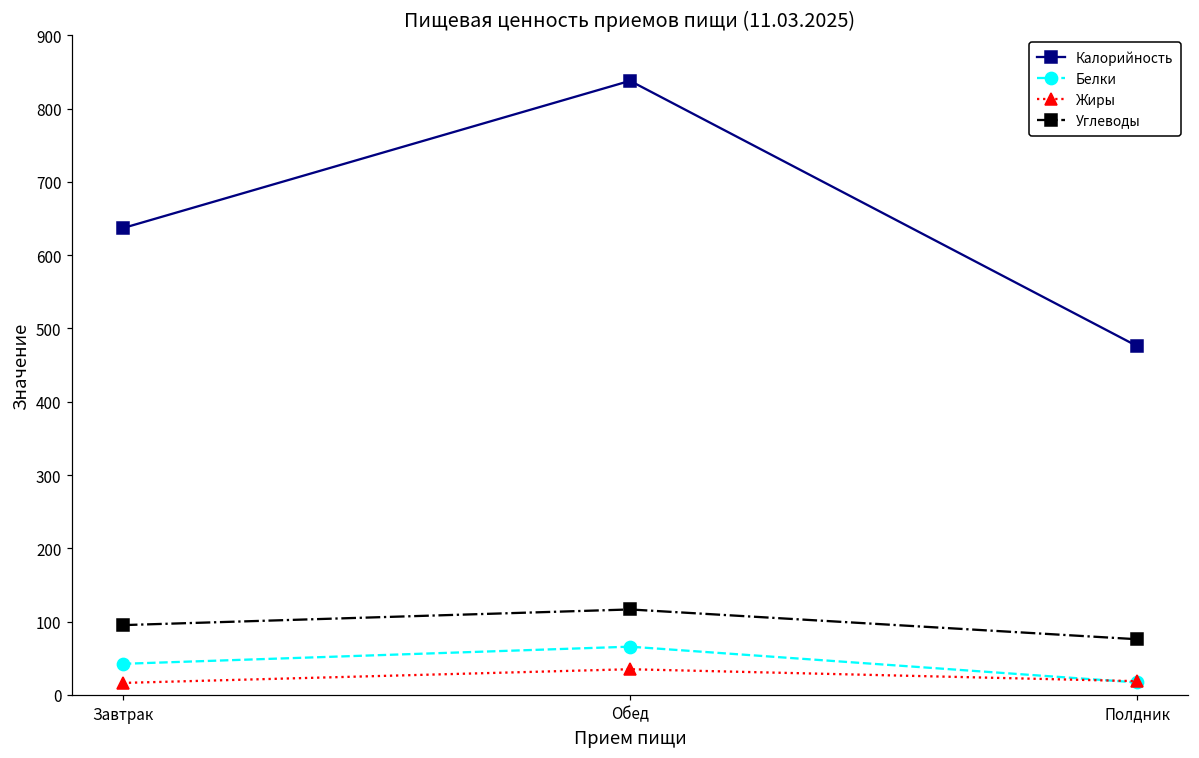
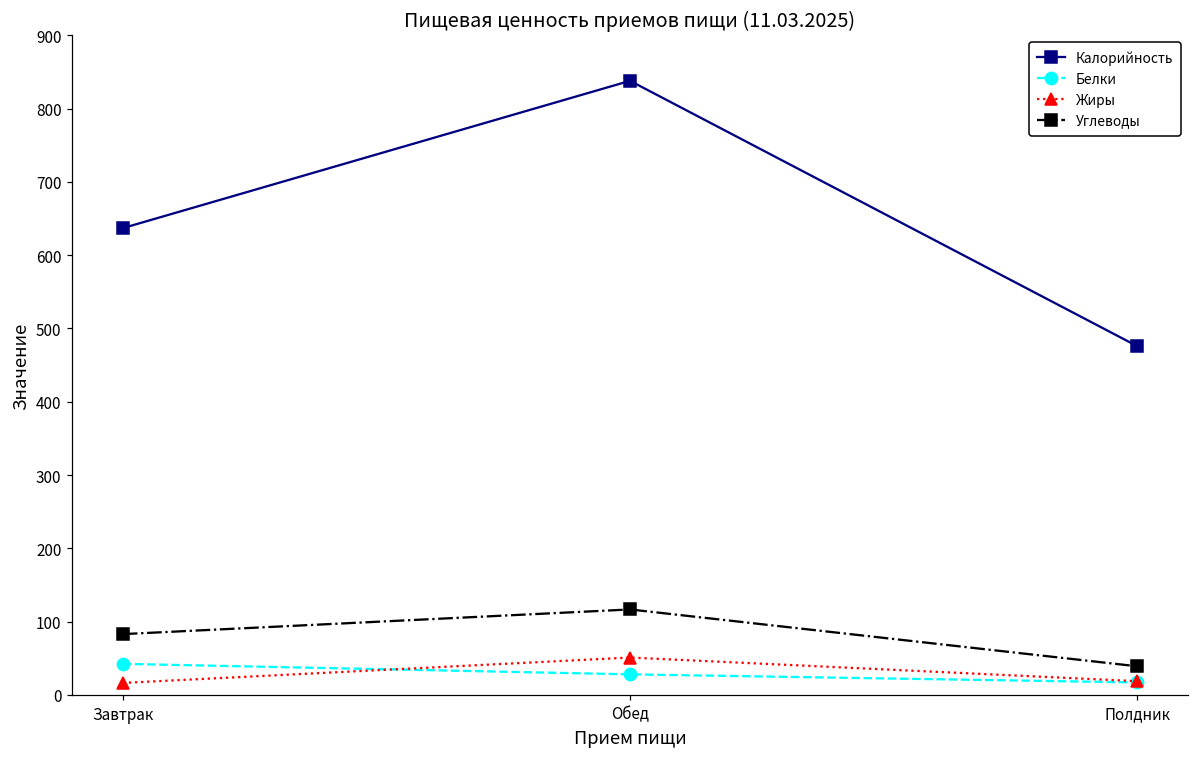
  {
    "Калорийность": {
      "Завтрак": 640,
      "Обед": 840,
      "Полдник": 480
    },
    "Белки": {
      "Завтрак": 40,
-     "Обед": 70
+     "Обед": 30
    },
    "Жиры": {
      "Завтрак": 20,
-     "Обед": 30
+     "Обед": 50
    },
    "Углеводы": {
-     "Завтрак": 100,
+     "Завтрак": 80,
      "Обед": 120,
-     "Полдник": 80
+     "Полдник": 40
    }
  }
